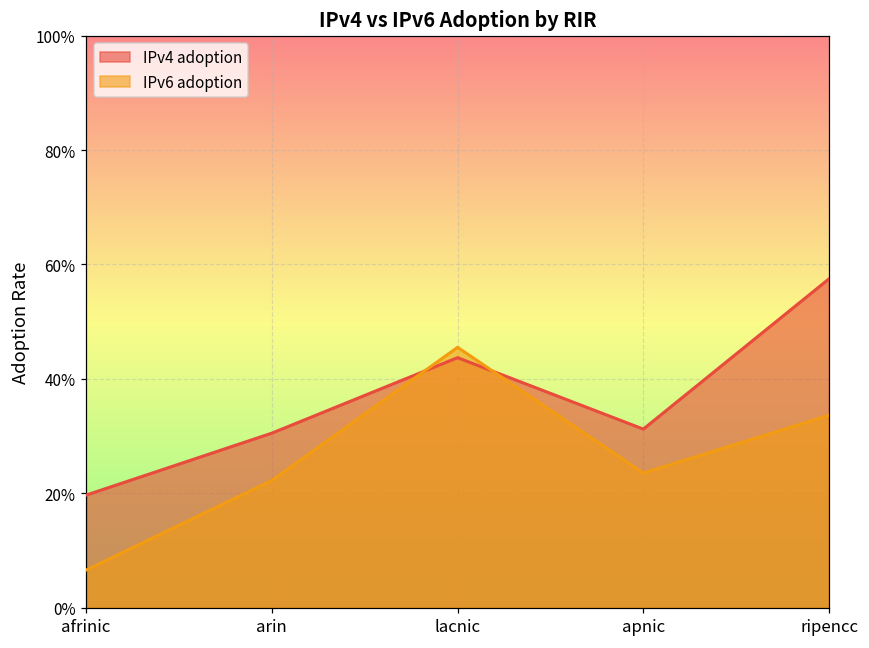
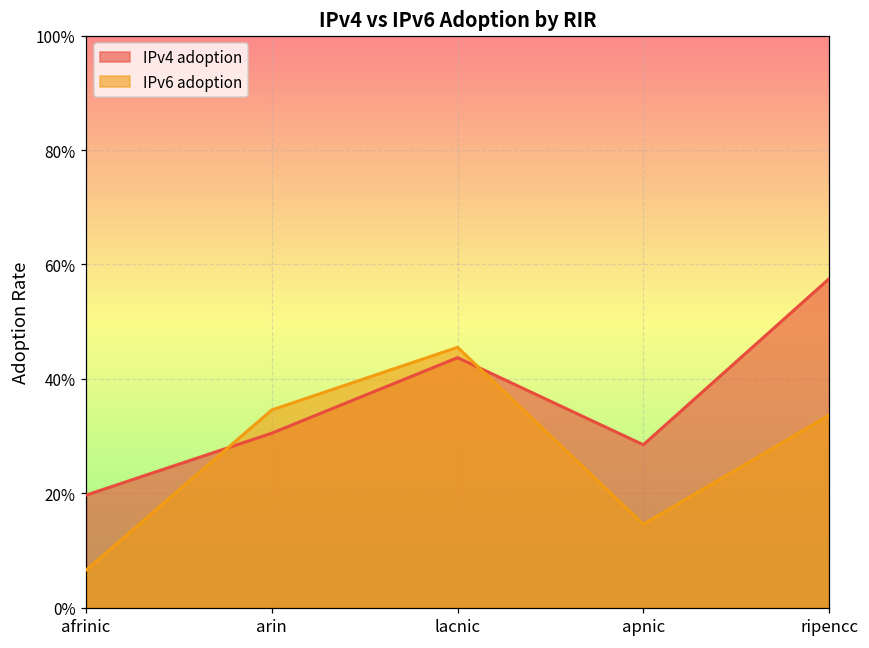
  {
    "IPv4 adoption": {
      "afrinic": "20%",
      "arin": "31%",
      "lacnic": "44%",
-     "apnic": "31%",
+     "apnic": "28%",
      "ripencc": "57%"
    },
    "IPv6 adoption": {
      "afrinic": "7%",
-     "arin": "22%",
+     "arin": "35%",
      "lacnic": "46%",
-     "apnic": "24%",
+     "apnic": "15%",
      "ripencc": "34%"
    }
  }
